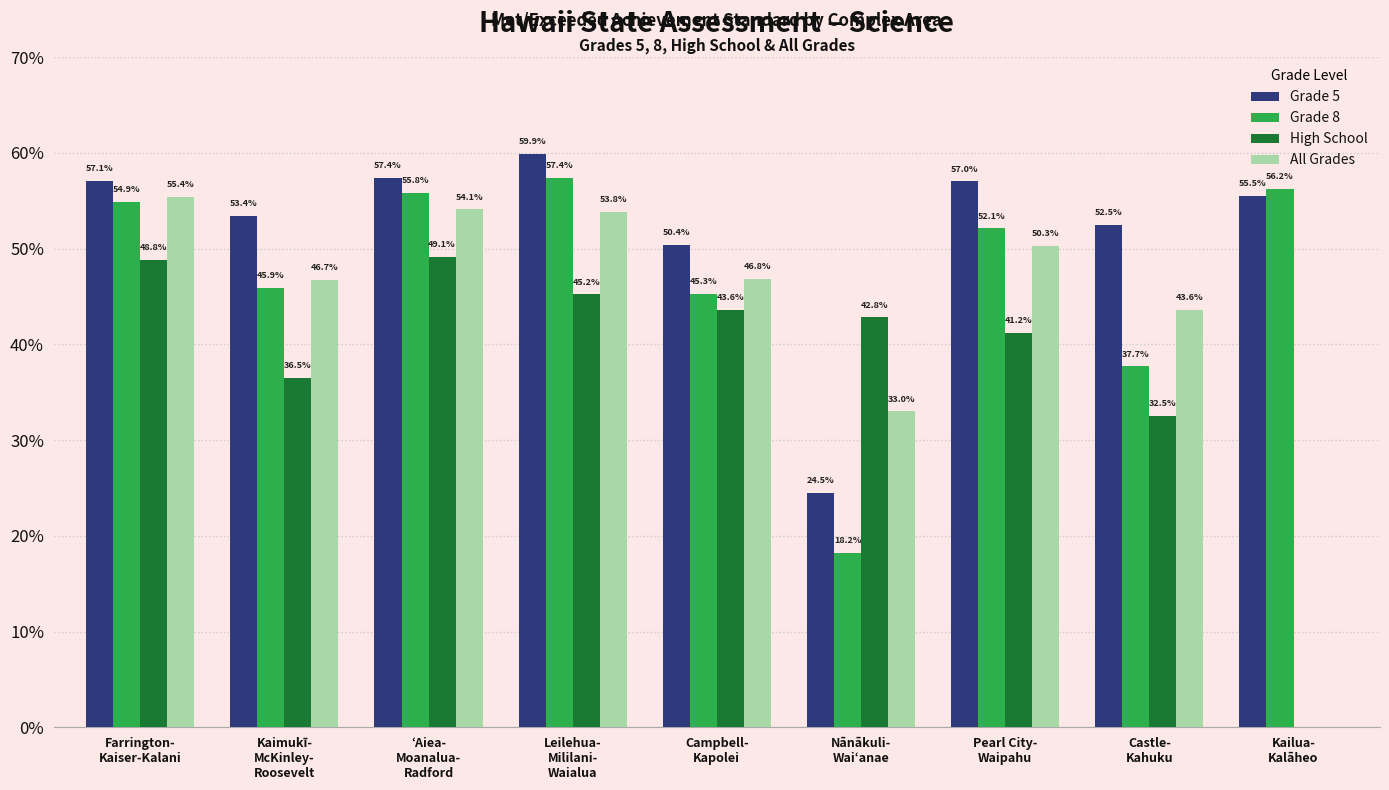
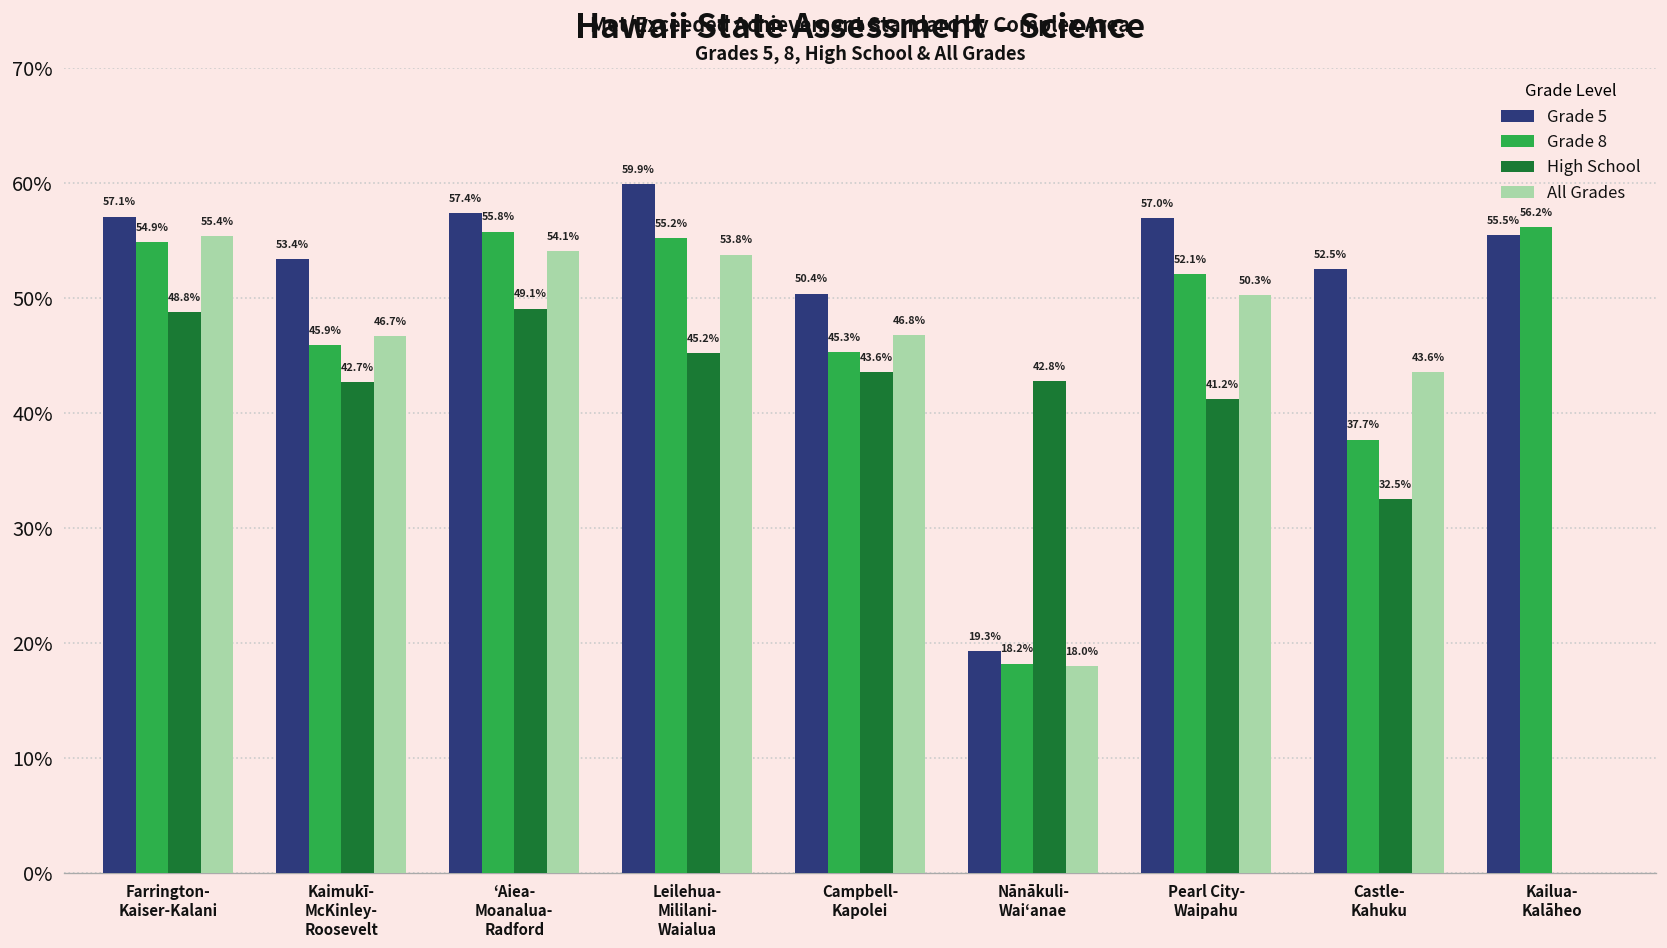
  {
    "Grade 5": {
      "Farrington- Kaiser-Kalani": "57.1%",
      "Kaimukī- McKinley- Roosevelt": "53.4%",
      "ʻAiea- Moanalua- Radford": "57.4%",
      "Leilehua- Mililani- Waialua": "59.9%",
      "Campbell- Kapolei": "50.4%",
-     "Nānākuli- Waiʻanae": "24.5%",
+     "Nānākuli- Waiʻanae": "19.3%",
      "Pearl City- Waipahu": "57.0%",
      "Castle- Kahuku": "52.5%",
      "Kailua- Kalāheo": "55.5%"
    },
    "Grade 8": {
      "Farrington- Kaiser-Kalani": "54.9%",
      "Kaimukī- McKinley- Roosevelt": "45.9%",
      "ʻAiea- Moanalua- Radford": "55.8%",
-     "Leilehua- Mililani- Waialua": "57.4%",
+     "Leilehua- Mililani- Waialua": "55.2%",
      "Campbell- Kapolei": "45.3%",
      "Nānākuli- Waiʻanae": "18.2%",
      "Pearl City- Waipahu": "52.1%",
      "Castle- Kahuku": "37.7%",
      "Kailua- Kalāheo": "56.2%"
    },
    "High School": {
      "Farrington- Kaiser-Kalani": "48.8%",
-     "Kaimukī- McKinley- Roosevelt": "36.5%",
+     "Kaimukī- McKinley- Roosevelt": "42.7%",
      "ʻAiea- Moanalua- Radford": "49.1%",
      "Leilehua- Mililani- Waialua": "45.2%",
      "Campbell- Kapolei": "43.6%",
      "Nānākuli- Waiʻanae": "42.8%",
      "Pearl City- Waipahu": "41.2%",
      "Castle- Kahuku": "32.5%"
    },
    "All Grades": {
      "Farrington- Kaiser-Kalani": "55.4%",
      "Kaimukī- McKinley- Roosevelt": "46.7%",
      "ʻAiea- Moanalua- Radford": "54.1%",
      "Leilehua- Mililani- Waialua": "53.8%",
      "Campbell- Kapolei": "46.8%",
-     "Nānākuli- Waiʻanae": "33.0%",
+     "Nānākuli- Waiʻanae": "18.0%",
      "Pearl City- Waipahu": "50.3%",
      "Castle- Kahuku": "43.6%"
    }
  }
